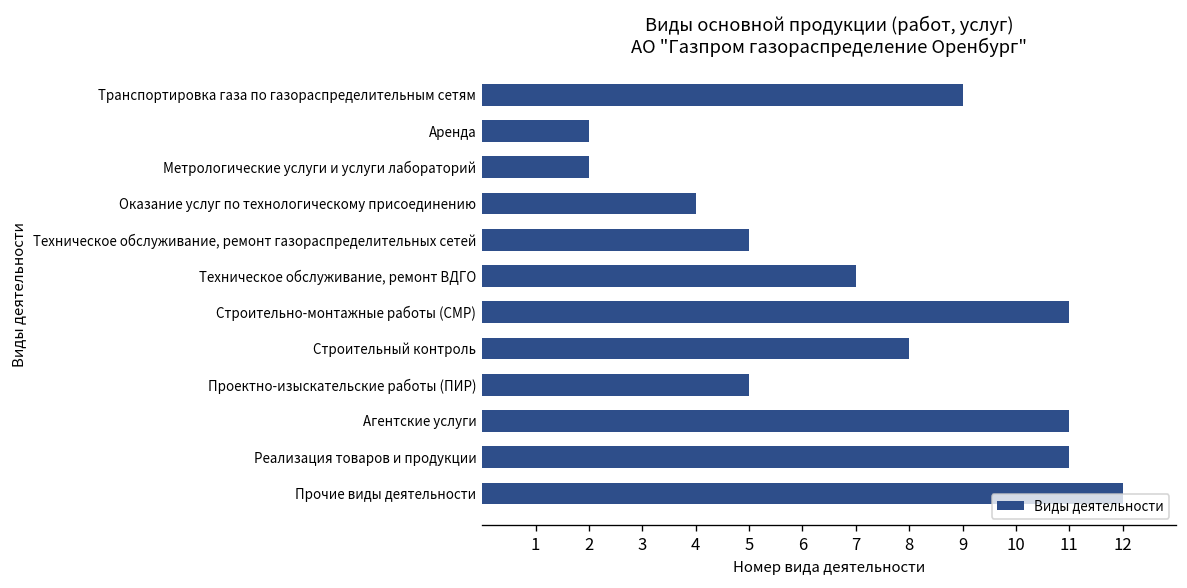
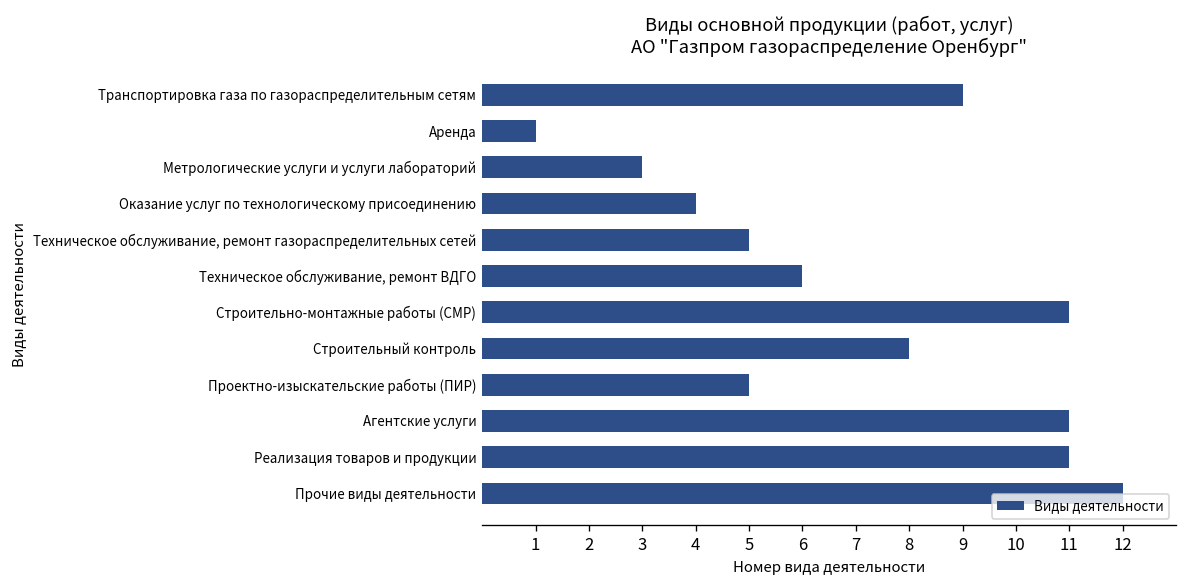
  {
    "Транспортировка газа по газораспределительным сетям": 9,
-   "Аренда": 2,
-   "Метрологические услуги и услуги лабораторий": 2,
+   "Аренда": 1,
+   "Метрологические услуги и услуги лабораторий": 3,
    "Оказание услуг по технологическому присоединению": 4,
    "Техническое обслуживание, ремонт газораспределительных сетей": 5,
-   "Техническое обслуживание, ремонт ВДГО": 7,
+   "Техническое обслуживание, ремонт ВДГО": 6,
    "Строительно-монтажные работы (СМР)": 11,
    "Строительный контроль": 8,
    "Проектно-изыскательские работы (ПИР)": 5,
    "Агентские услуги": 11,
    "Реализация товаров и продукции": 11,
    "Прочие виды деятельности": 12
  }
